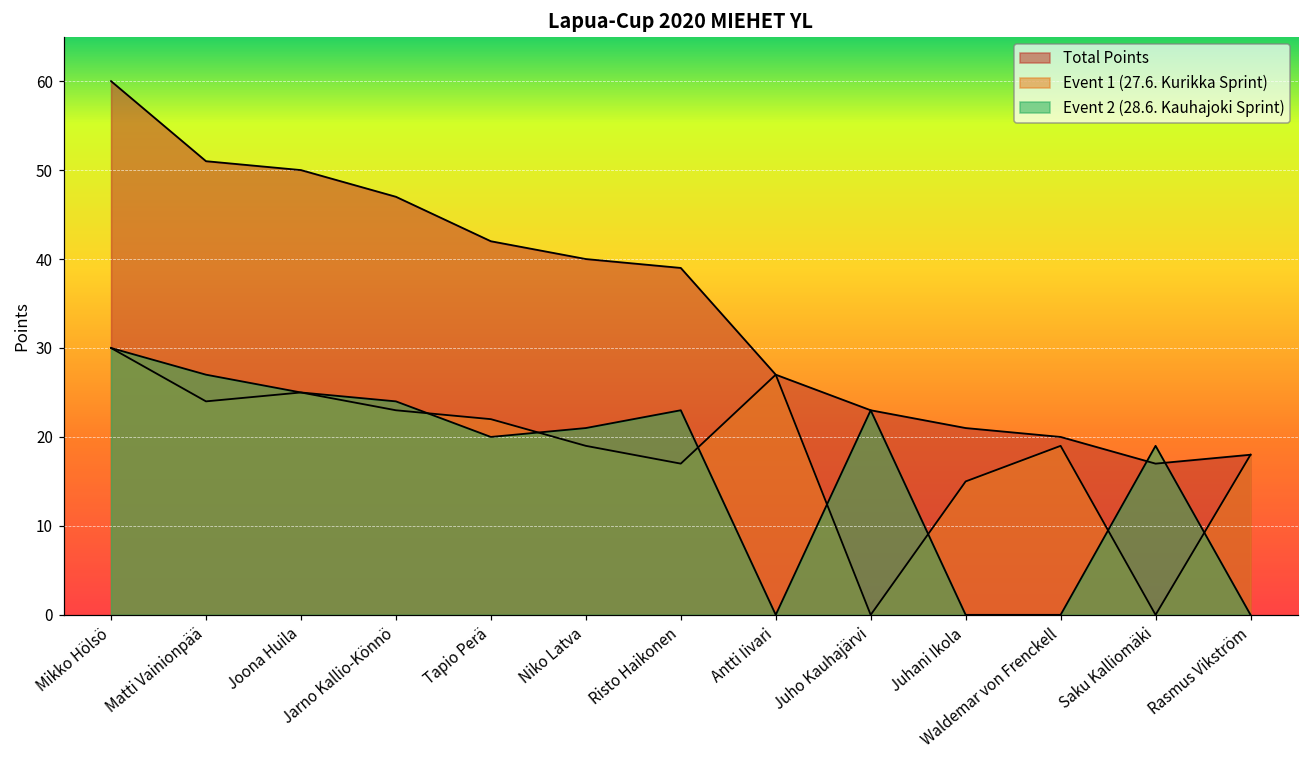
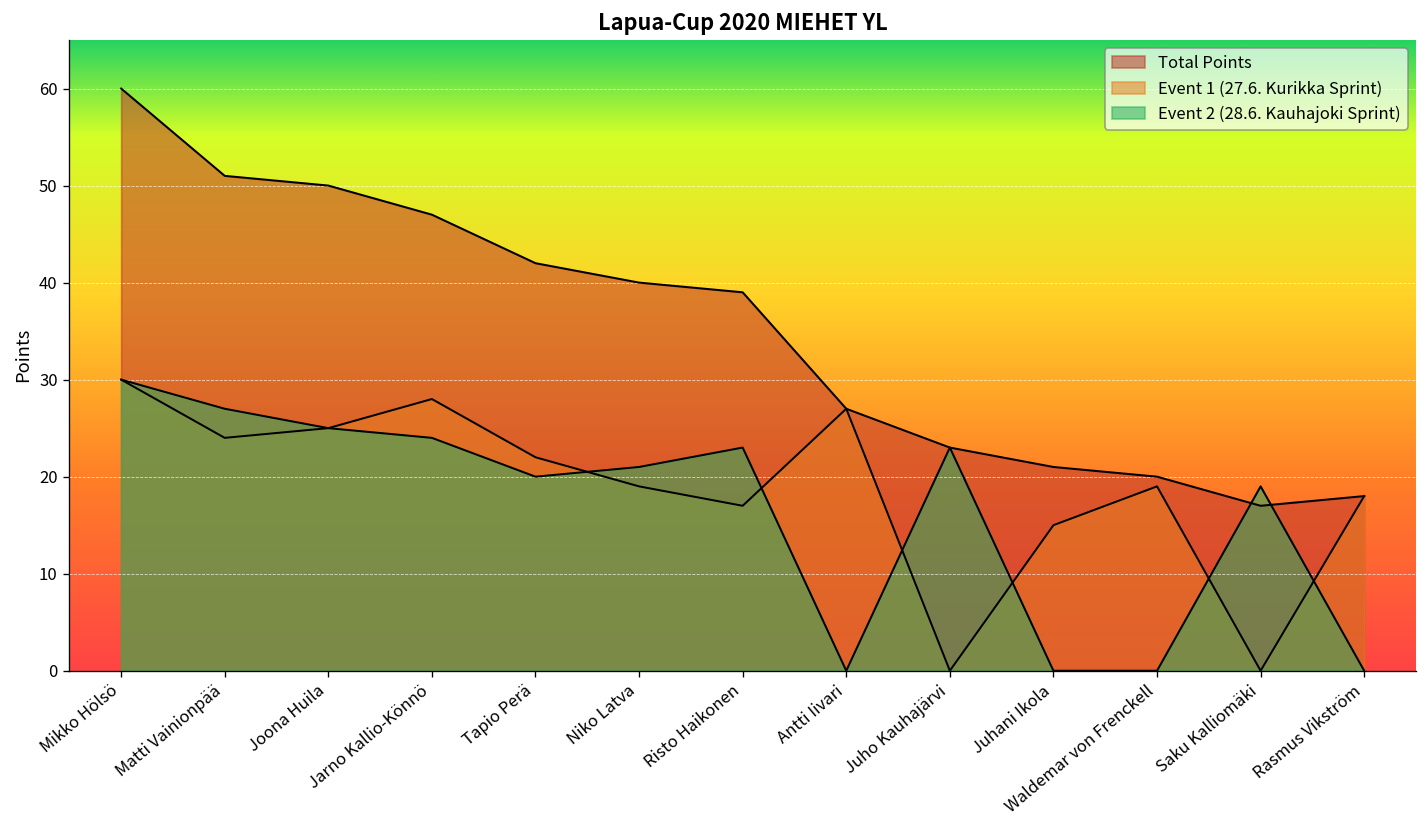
  {
    "Total Points": {
      "Mikko Hölsö": 60,
      "Matti Vainionpää": 51,
      "Joona Huila": 50,
      "Jarno Kallio-Könnö": 47,
      "Tapio Perä": 42,
      "Niko Latva": 40,
      "Risto Haikonen": 39,
      "Juhani Ikola": 21,
      "Waldemar von Frenckell": 20,
      "Saku Kalliomäki": 17
    },
    "Event 1 (27.6. Kurikka Sprint)": {
      "Matti Vainionpää": 24,
-     "Jarno Kallio-Könnö": 23,
+     "Jarno Kallio-Könnö": 28,
      "Tapio Perä": 22,
      "Niko Latva": 19,
      "Risto Haikonen": 17,
      "Juho Kauhajärvi": 0,
      "Juhani Ikola": 15,
      "Waldemar von Frenckell": 19,
      "Saku Kalliomäki": 0
    },
    "Event 2 (28.6. Kauhajoki Sprint)": {
      "Matti Vainionpää": 27,
      "Jarno Kallio-Könnö": 24,
      "Tapio Perä": 20,
      "Niko Latva": 21,
      "Risto Haikonen": 23,
      "Antti Iivari": 0,
      "Juhani Ikola": 0,
      "Waldemar von Frenckell": 0,
      "Saku Kalliomäki": 19,
      "Rasmus Vikström": 0
    }
  }
